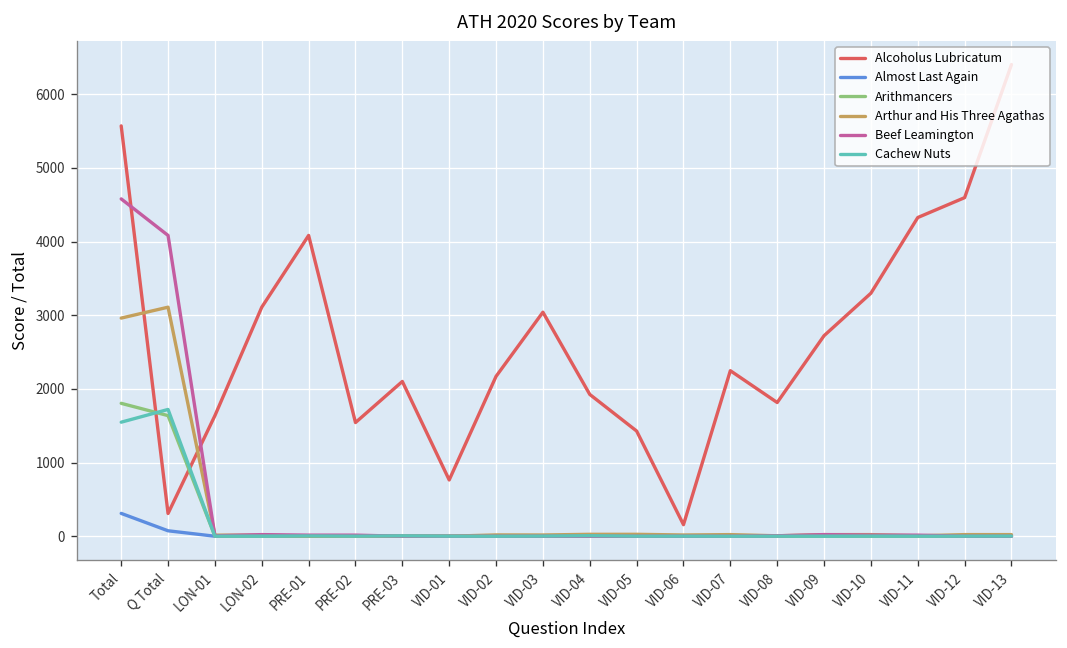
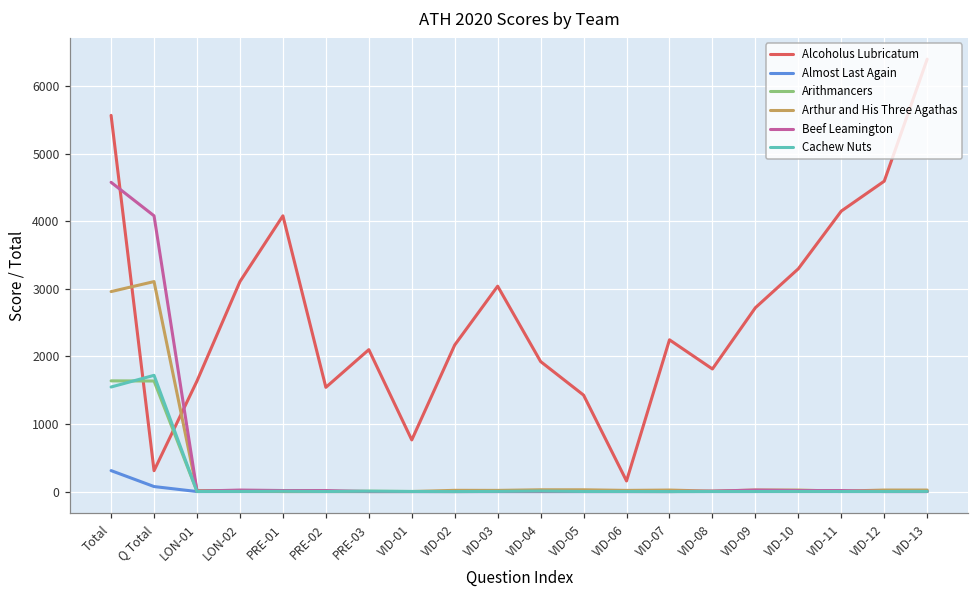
  {
    "Alcoholus Lubricatum": {
      "Total": 5600,
      "Q Total": 300,
      "LON-01": 1600,
      "LON-02": 3100,
      "PRE-01": 4100,
      "PRE-02": 1500,
      "PRE-03": 2100,
      "VID-01": 800,
      "VID-02": 2200,
      "VID-03": 3000,
      "VID-04": 1900,
      "VID-05": 1400,
      "VID-06": 200,
      "VID-07": 2200,
      "VID-08": 1800,
      "VID-09": 2700,
      "VID-10": 3300,
-     "VID-11": 4300,
+     "VID-11": 4200,
      "VID-12": 4600
    },
    "Almost Last Again": {
      "Total": 300,
      "Q Total": 100
    },
    "Arithmancers": {
-     "Total": 1800,
+     "Total": 1600,
      "Q Total": 1600
    },
    "Arthur and His Three Agathas": {
      "Total": 3000,
      "Q Total": 3100
    },
    "Beef Leamington": {
      "Total": 4600,
      "Q Total": 4100
    },
    "Cachew Nuts": {
      "Total": 1500,
      "Q Total": 1700
    }
  }
